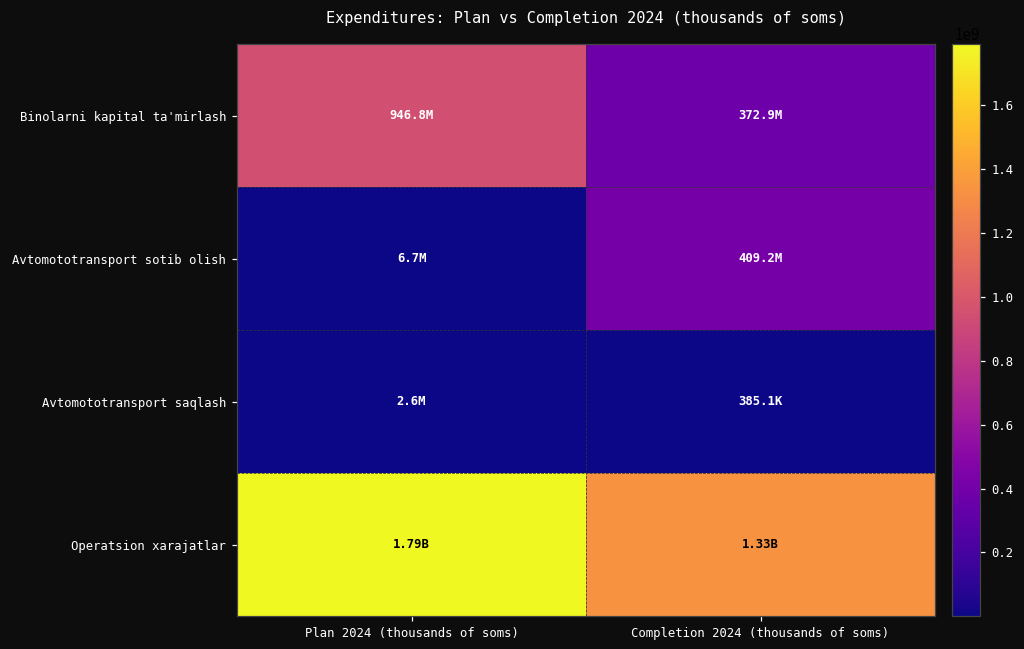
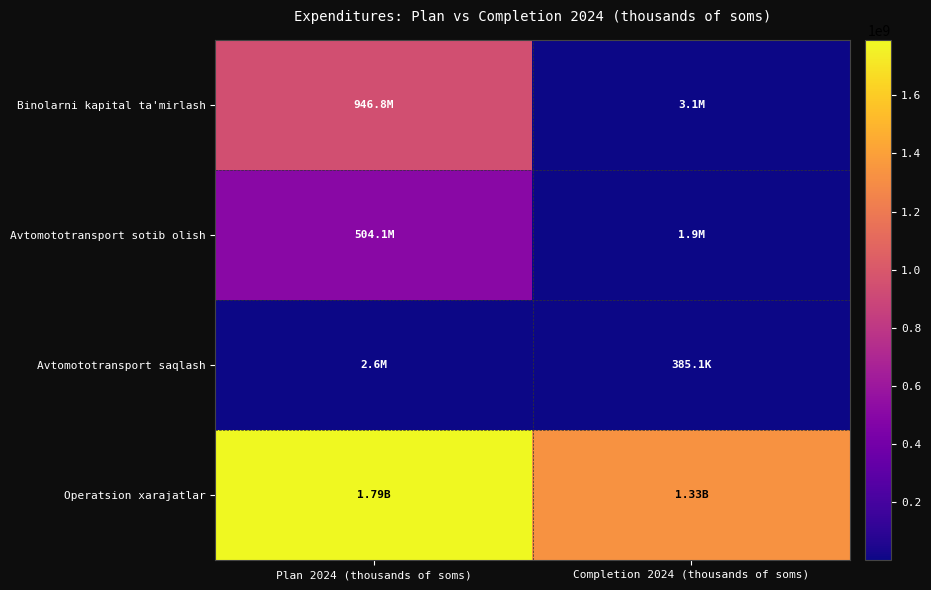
  {
    "Binolarni kapital ta'mirlash": {
      "Plan 2024 (thousands of soms)": "946.8M",
-     "Completion 2024 (thousands of soms)": "372.9M"
+     "Completion 2024 (thousands of soms)": "3.1M"
    },
    "Avtomototransport sotib olish": {
-     "Plan 2024 (thousands of soms)": "6.7M",
-     "Completion 2024 (thousands of soms)": "409.2M"
+     "Plan 2024 (thousands of soms)": "504.1M",
+     "Completion 2024 (thousands of soms)": "1.9M"
    },
    "Avtomototransport saqlash": {
      "Plan 2024 (thousands of soms)": "2.6M",
      "Completion 2024 (thousands of soms)": "385.1K"
    },
    "Operatsion xarajatlar": {
      "Plan 2024 (thousands of soms)": "1.79B",
      "Completion 2024 (thousands of soms)": "1.33B"
    }
  }
